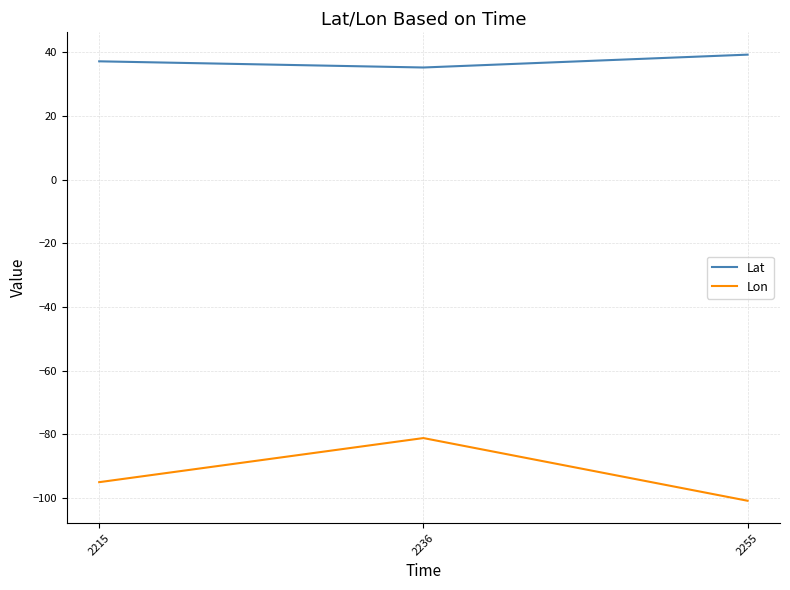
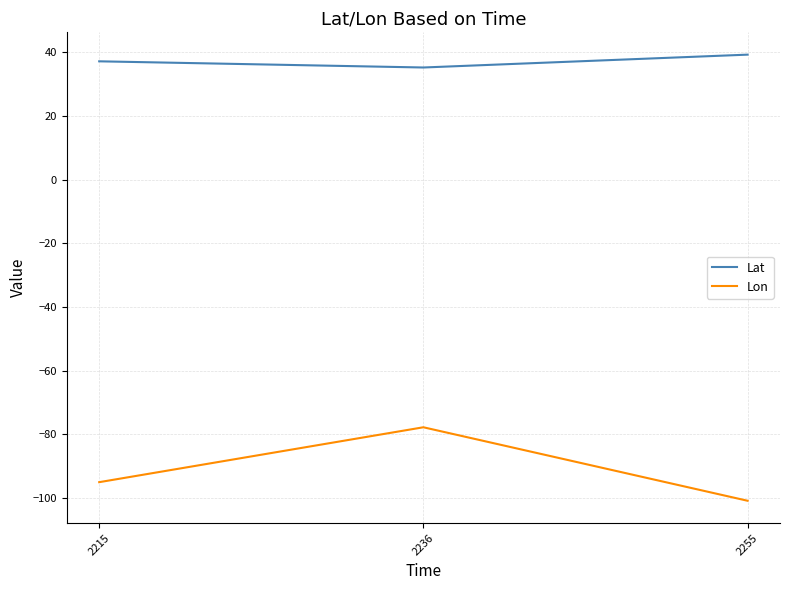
  {
    "Lat": {
      "2215": 37,
      "2236": 35,
      "2255": 39
    },
    "Lon": {
      "2215": -95,
-     "2236": -81,
+     "2236": -78,
      "2255": -101
    }
  }
